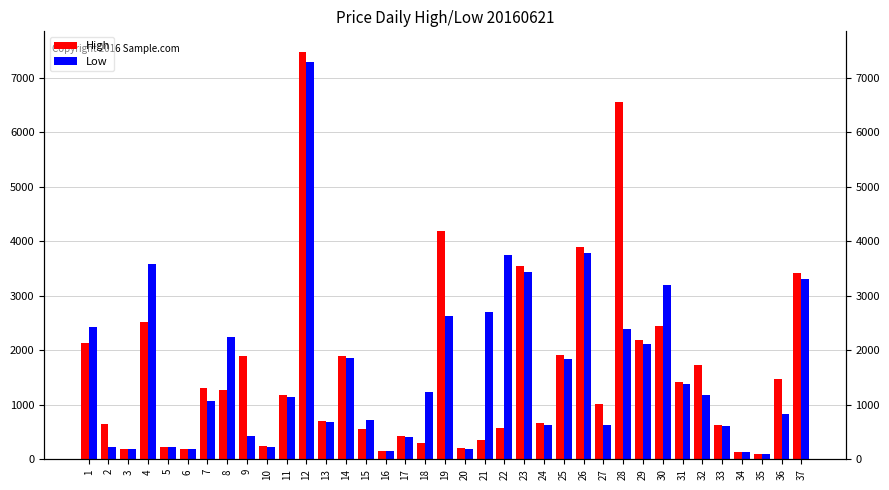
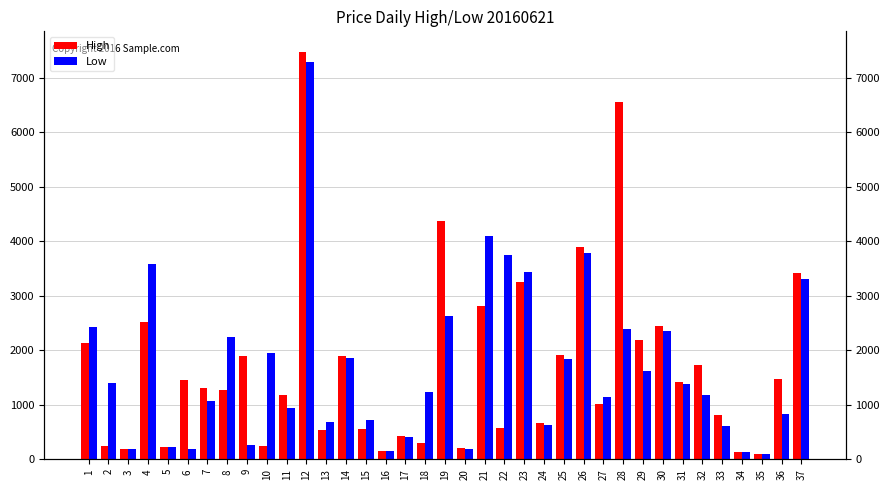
  {
    "High": {
      "1": 2100,
-     "2": 600,
+     "2": 200,
      "3": 200,
      "4": 2500,
      "5": 200,
-     "6": 200,
+     "6": 1500,
      "7": 1300,
      "8": 1300,
      "9": 1900,
      "10": 200,
      "11": 1200,
      "12": 7500,
-     "13": 700,
+     "13": 500,
      "14": 1900,
      "15": 600,
      "16": 200,
      "17": 400,
      "18": 300,
-     "19": 4200,
+     "19": 4400,
      "20": 200,
-     "21": 400,
+     "21": 2800,
      "22": 600,
-     "23": 3500,
+     "23": 3200,
      "24": 700,
      "25": 1900,
      "26": 3900,
      "27": 1000,
      "28": 6600,
      "29": 2200,
      "30": 2400,
      "31": 1400,
      "32": 1700,
-     "33": 600,
+     "33": 800,
      "34": 100,
      "35": 100,
      "36": 1500,
      "37": 3400
    },
    "Low": {
      "1": 2400,
-     "2": 200,
+     "2": 1400,
      "3": 200,
      "4": 3600,
      "5": 200,
      "6": 200,
      "7": 1100,
      "8": 2300,
-     "9": 400,
-     "10": 200,
-     "11": 1200,
+     "9": 300,
+     "10": 1900,
+     "11": 900,
      "12": 7300,
      "13": 700,
      "14": 1900,
      "15": 700,
      "16": 200,
      "17": 400,
      "18": 1200,
      "19": 2600,
      "20": 200,
-     "21": 2700,
+     "21": 4100,
      "22": 3700,
      "23": 3400,
      "24": 600,
      "25": 1800,
      "26": 3800,
-     "27": 600,
+     "27": 1200,
      "28": 2400,
-     "29": 2100,
-     "30": 3200,
+     "29": 1600,
+     "30": 2400,
      "31": 1400,
      "32": 1200,
      "33": 600,
      "34": 100,
      "35": 100,
      "36": 800,
      "37": 3300
    }
  }
